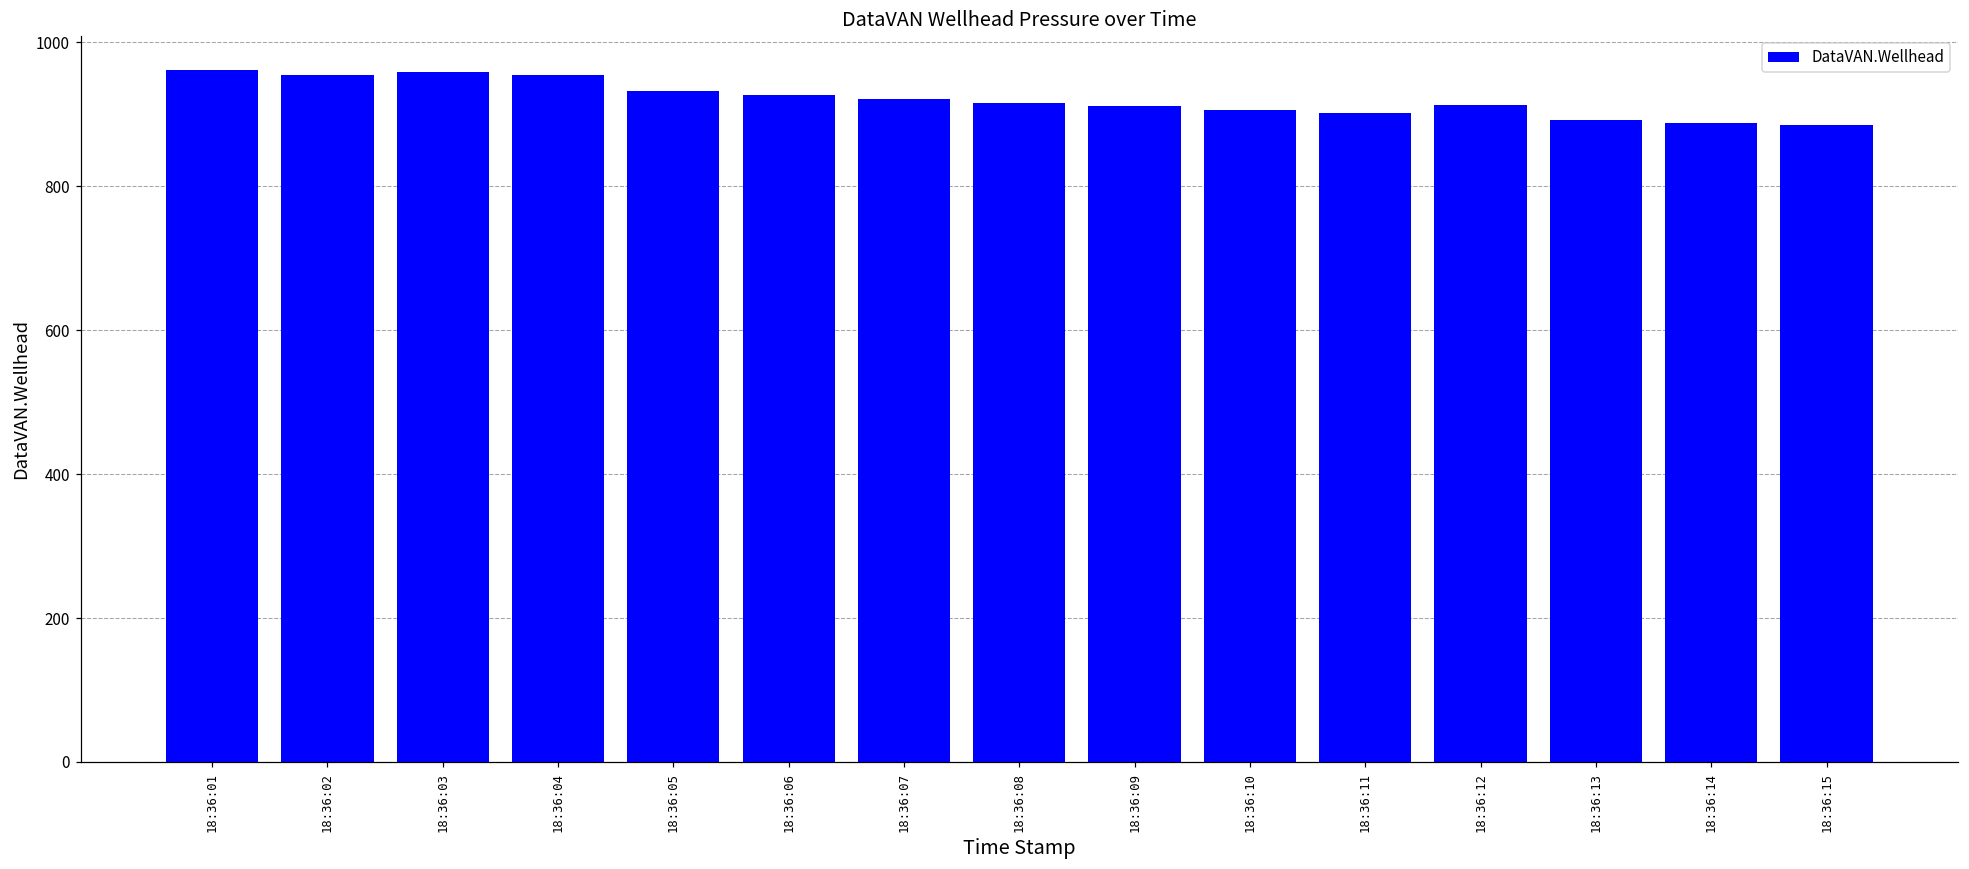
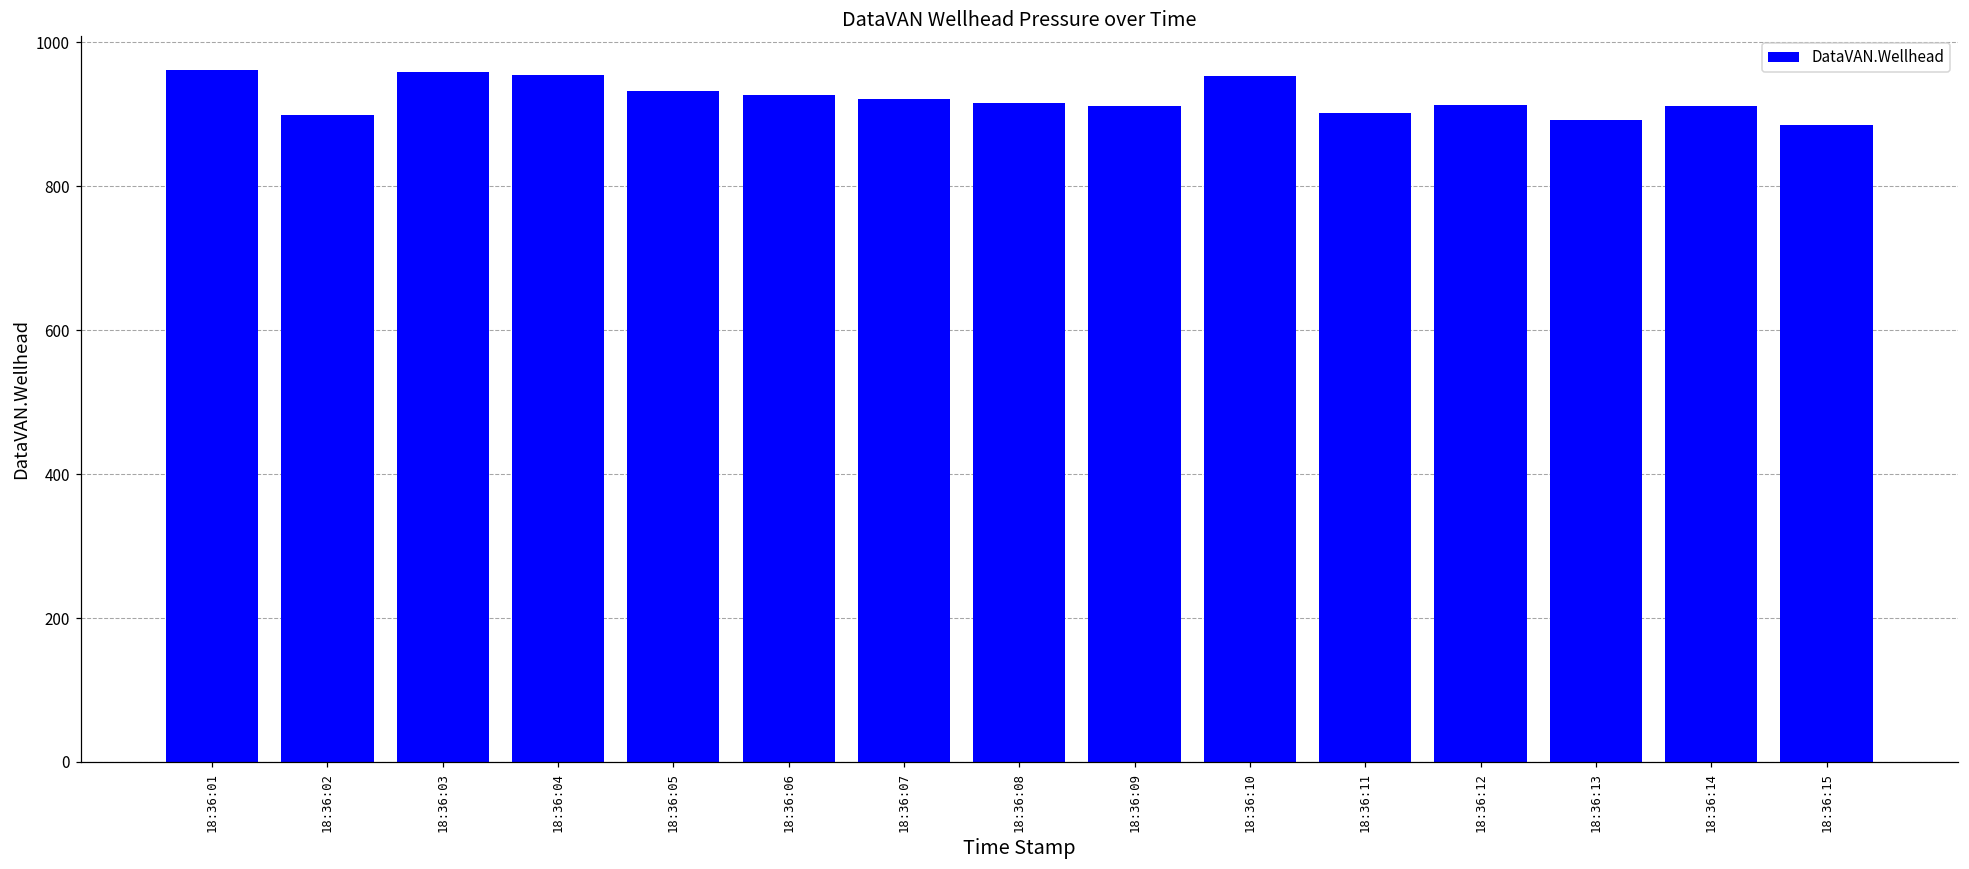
  {
    "18:36:01": 960,
-   "18:36:02": 950,
+   "18:36:02": 900,
    "18:36:03": 960,
    "18:36:04": 950,
    "18:36:05": 930,
    "18:36:06": 930,
    "18:36:07": 920,
    "18:36:08": 920,
    "18:36:09": 910,
-   "18:36:10": 910,
+   "18:36:10": 950,
    "18:36:11": 900,
    "18:36:12": 910,
    "18:36:13": 890,
-   "18:36:14": 890,
+   "18:36:14": 910,
    "18:36:15": 880
  }
